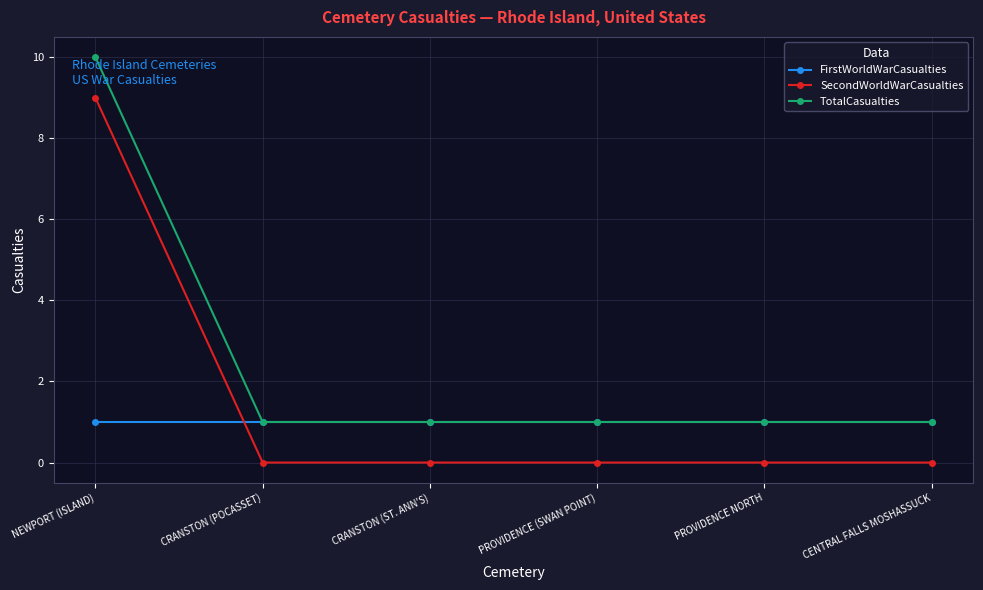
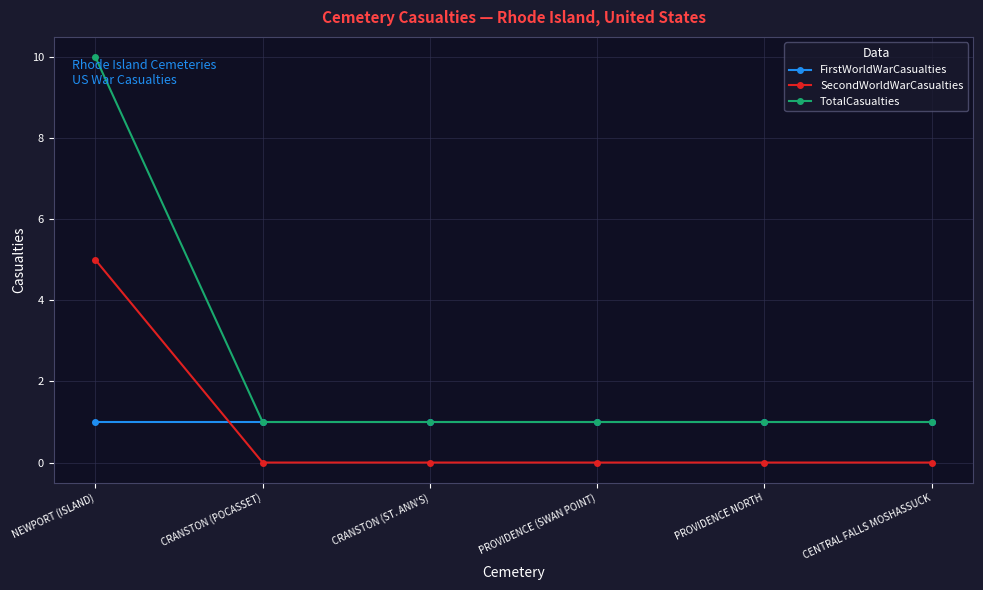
  {
    "FirstWorldWarCasualties": {
      "NEWPORT (ISLAND)": 1
    },
    "SecondWorldWarCasualties": {
-     "NEWPORT (ISLAND)": 9,
+     "NEWPORT (ISLAND)": 5,
      "CRANSTON (POCASSET)": 0,
      "CRANSTON (ST. ANN'S)": 0,
      "PROVIDENCE (SWAN POINT)": 0,
      "PROVIDENCE NORTH": 0,
      "CENTRAL FALLS MOSHASSUCK": 0
    },
    "TotalCasualties": {
      "NEWPORT (ISLAND)": 10
    }
  }
